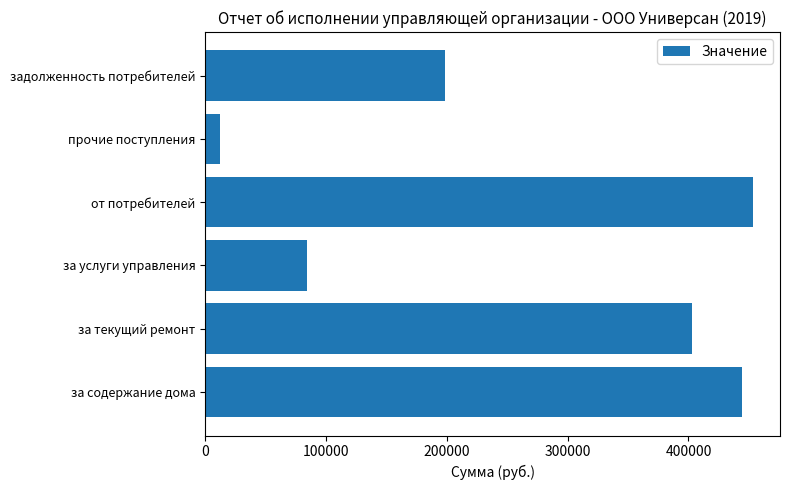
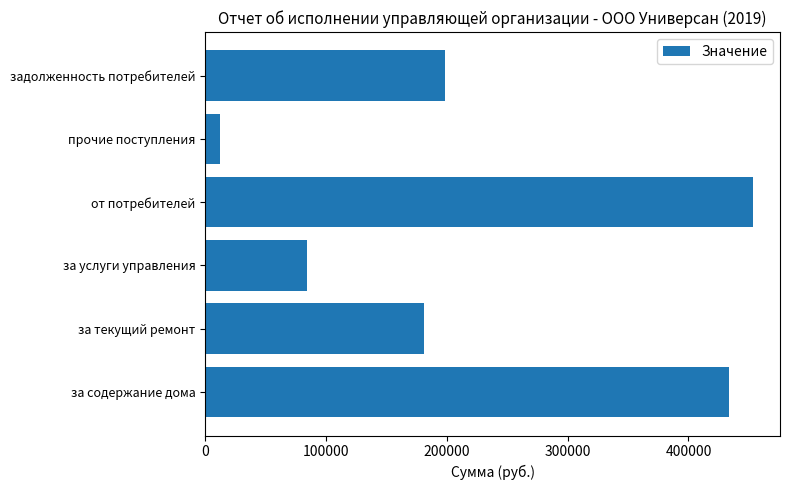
  {
    "задолженность потребителей": 199000,
    "прочие поступления": 12000,
    "от потребителей": 453000,
    "за услуги управления": 84000,
-   "за текущий ремонт": 403000,
-   "за содержание дома": 444000
+   "за текущий ремонт": 181000,
+   "за содержание дома": 434000
  }
